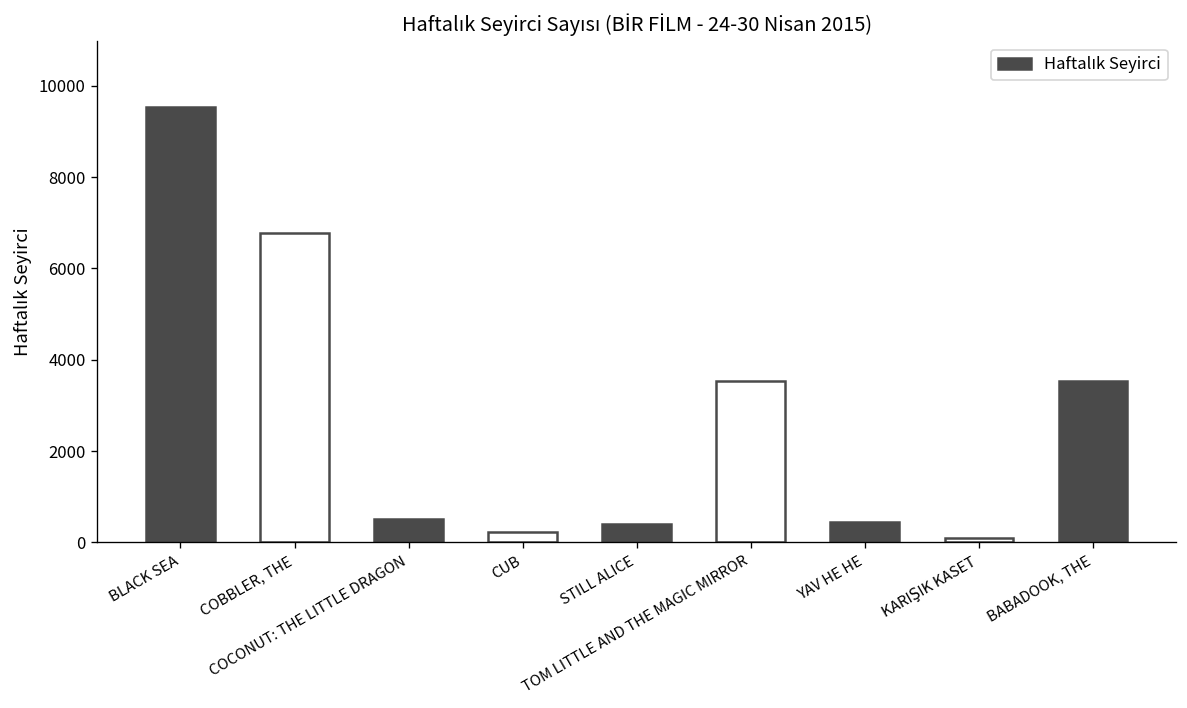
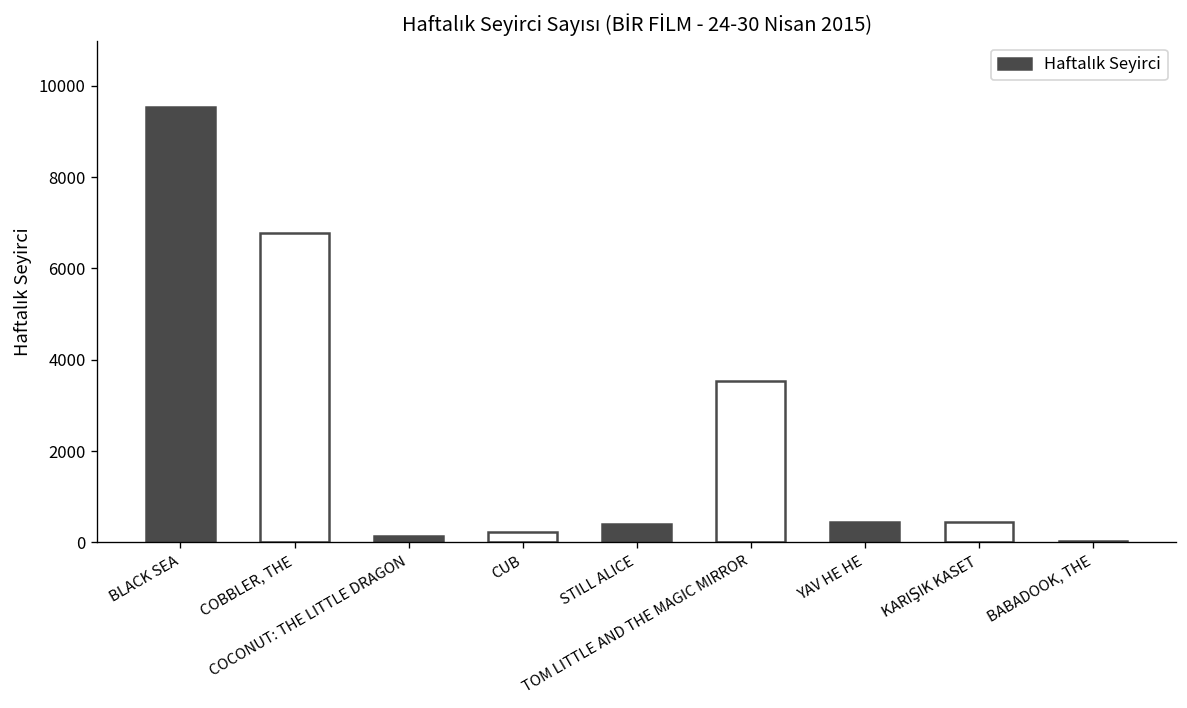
  {
    "BLACK SEA": 9500,
    "COBBLER, THE": 6800,
-   "COCONUT: THE LITTLE DRAGON": 500,
+   "COCONUT: THE LITTLE DRAGON": 100,
    "CUB": 200,
    "STILL ALICE": 400,
    "TOM LITTLE AND THE MAGIC MIRROR": 3500,
    "YAV HE HE": 400,
-   "KARIŞIK KASET": 100,
-   "BABADOOK, THE": 3500
+   "KARIŞIK KASET": 500,
+   "BABADOOK, THE": 0
  }
